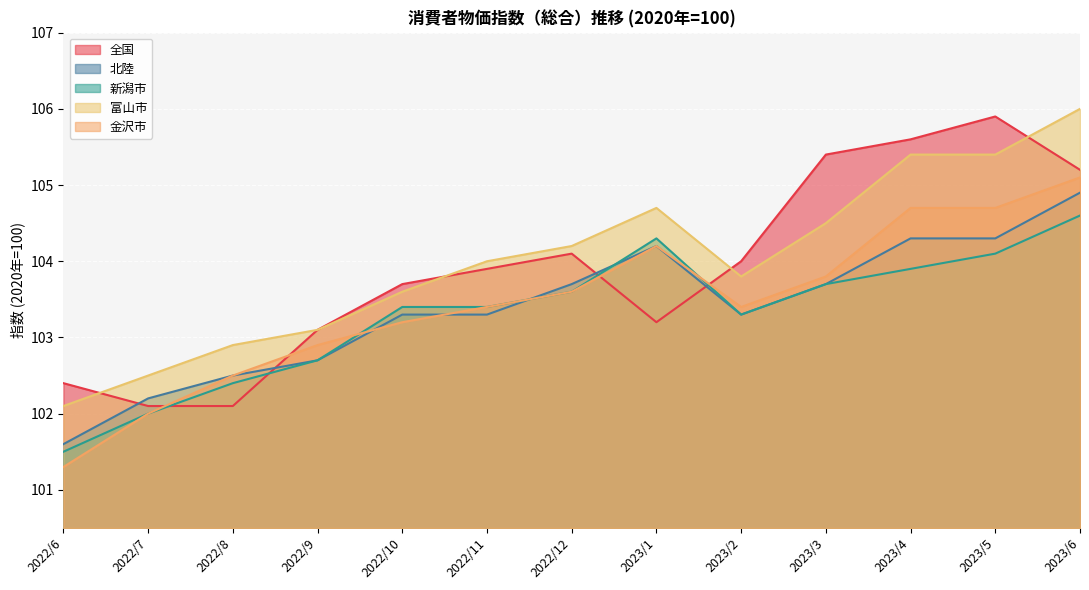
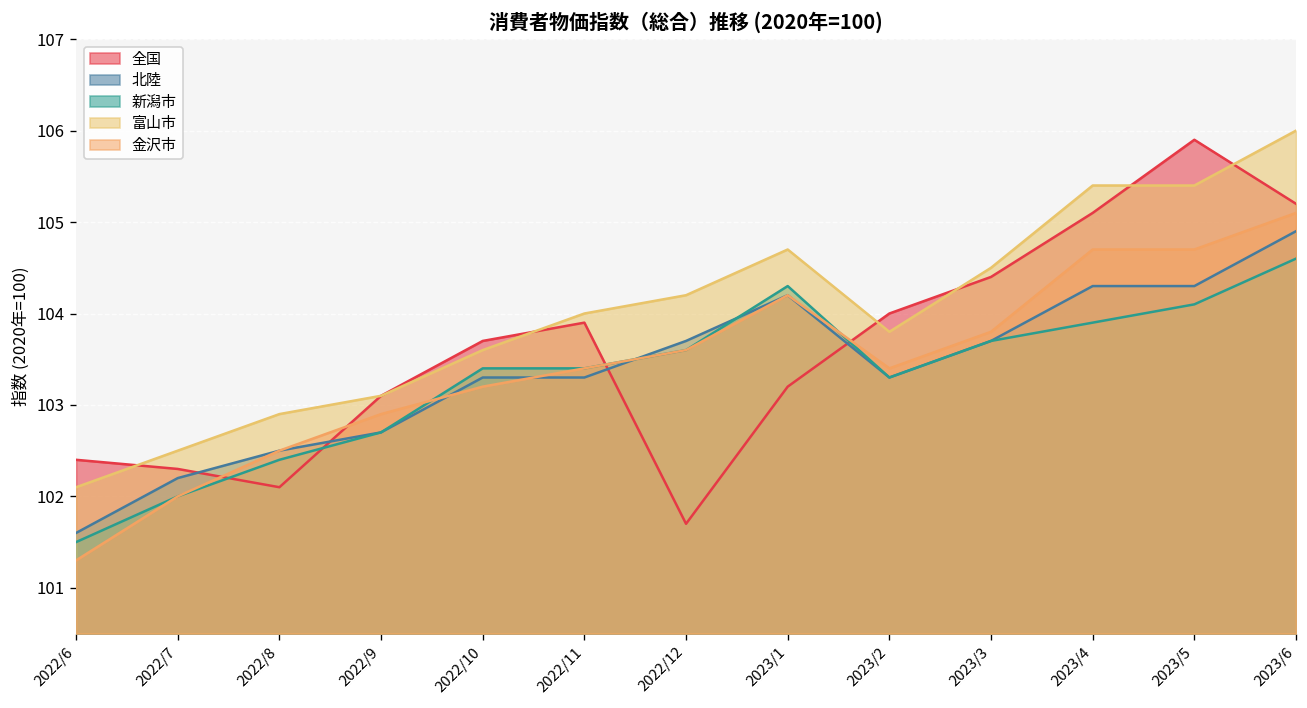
  {
    "全国": {
      "2022/6": 102.4,
-     "2022/7": 102.1,
+     "2022/7": 102.3,
      "2022/8": 102.1,
      "2022/10": 103.7,
      "2022/11": 103.9,
-     "2022/12": 104.1,
+     "2022/12": 101.7,
      "2023/1": 103.2,
      "2023/2": 104.0,
-     "2023/3": 105.4,
-     "2023/4": 105.6,
+     "2023/3": 104.4,
+     "2023/4": 105.1,
      "2023/5": 105.9,
      "2023/6": 105.2
    }
  }
